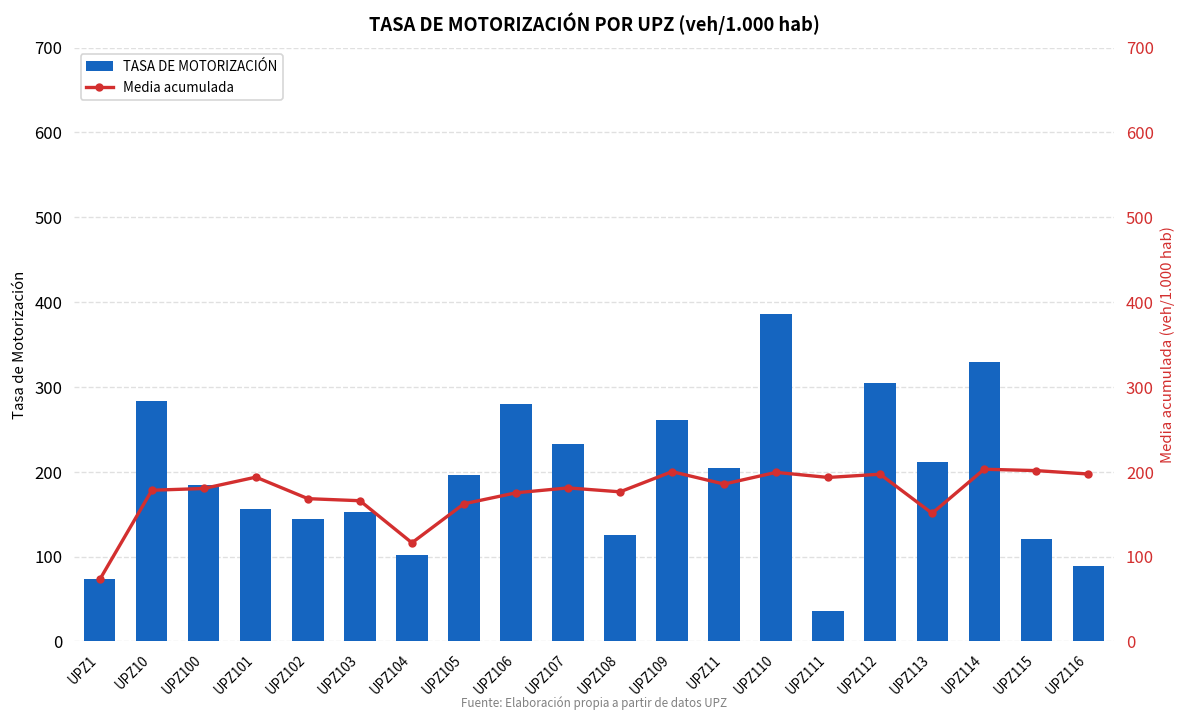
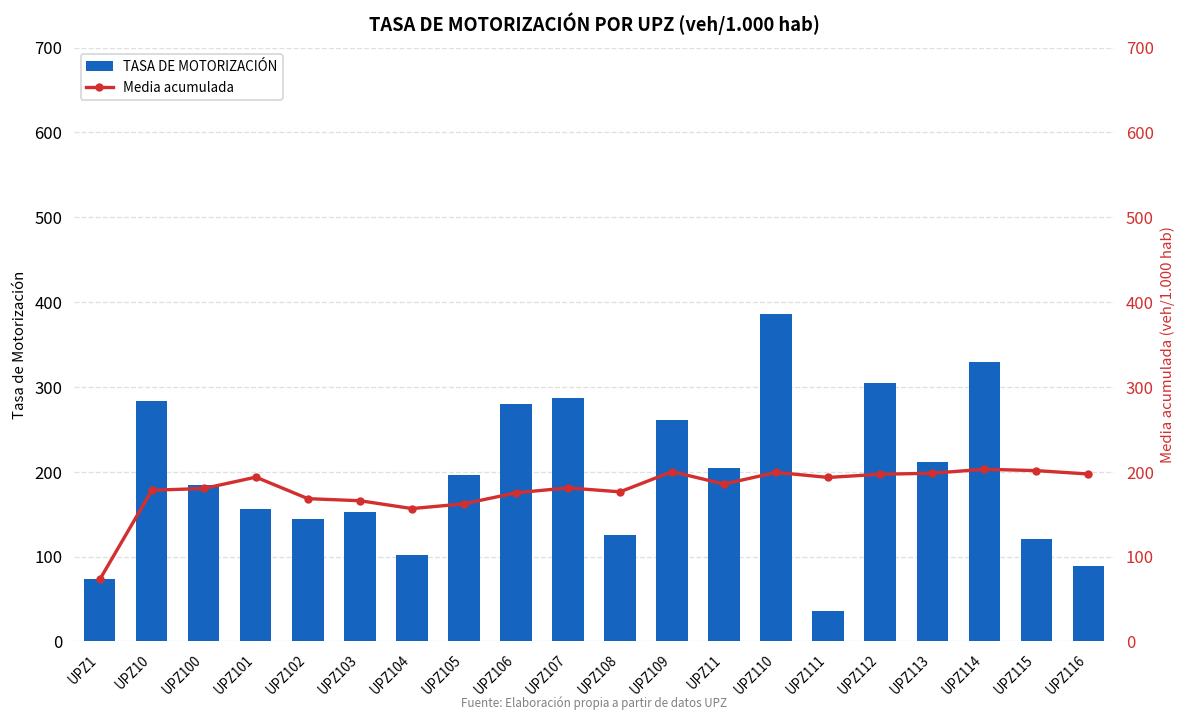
  {
    "TASA DE MOTORIZACIÓN": {
      "UPZ1": 70,
      "UPZ10": 280,
      "UPZ100": 180,
      "UPZ101": 160,
      "UPZ102": 140,
      "UPZ103": 150,
      "UPZ104": 100,
      "UPZ105": 200,
      "UPZ106": 280,
-     "UPZ107": 230,
+     "UPZ107": 290,
      "UPZ108": 130,
      "UPZ109": 260,
      "UPZ11": 200,
      "UPZ110": 390,
      "UPZ111": 40,
      "UPZ112": 300,
      "UPZ113": 210,
      "UPZ114": 330,
      "UPZ115": 120,
      "UPZ116": 90
    },
    "Media acumulada": {
      "UPZ1": 70,
      "UPZ10": 180,
      "UPZ100": 180,
      "UPZ101": 190,
      "UPZ102": 170,
      "UPZ103": 170,
-     "UPZ104": 120,
+     "UPZ104": 160,
      "UPZ105": 160,
      "UPZ106": 180,
      "UPZ107": 180,
      "UPZ108": 180,
      "UPZ109": 200,
      "UPZ11": 190,
      "UPZ110": 200,
      "UPZ111": 190,
      "UPZ112": 200,
-     "UPZ113": 150,
+     "UPZ113": 200,
      "UPZ114": 200,
      "UPZ115": 200,
      "UPZ116": 200
    }
  }
